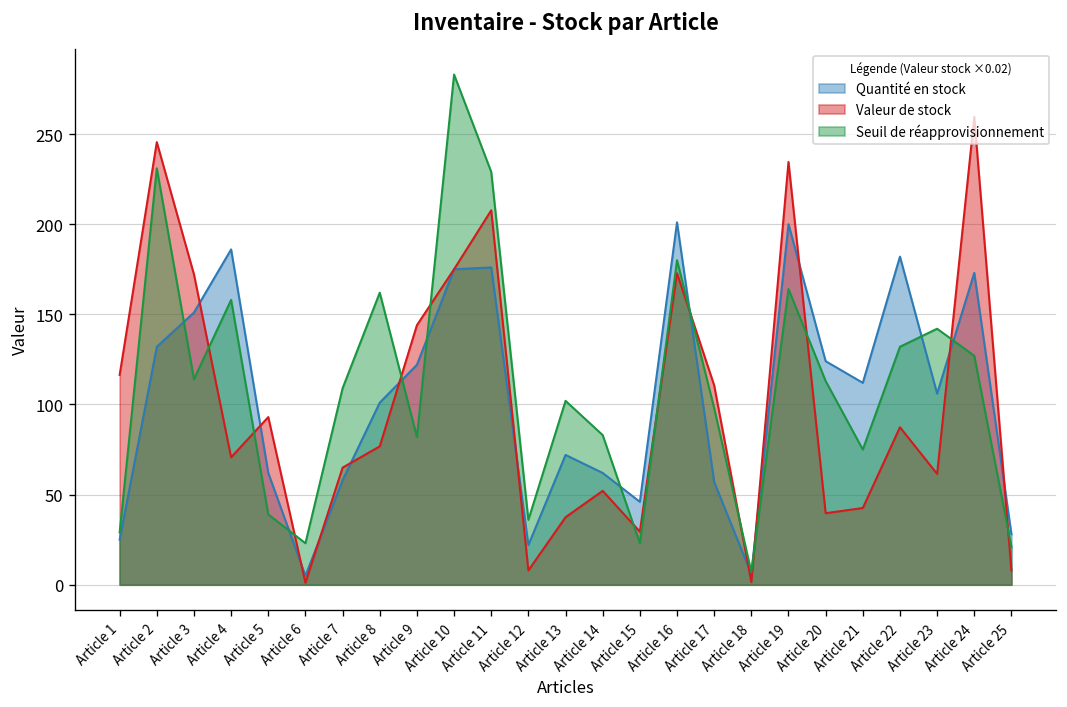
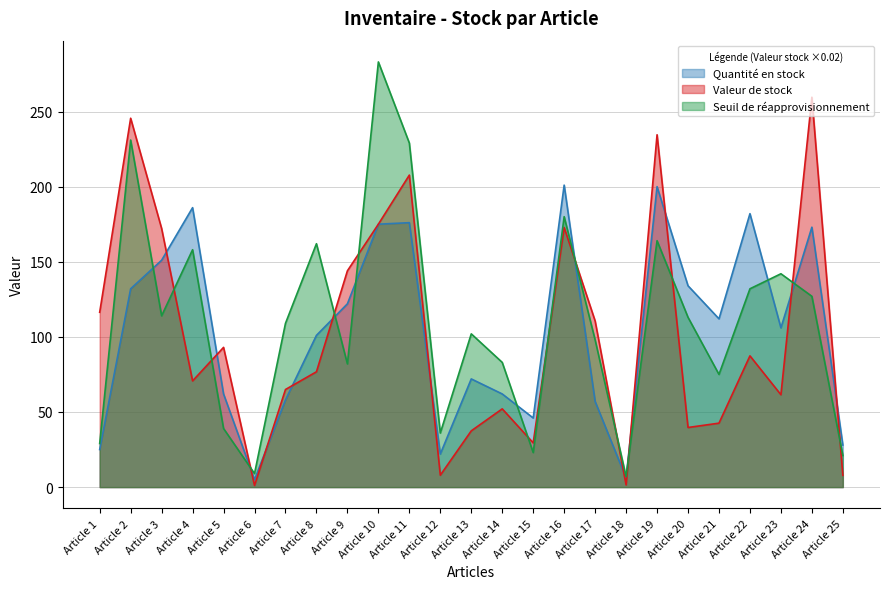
  {
    "Quantité en stock": {
      "Article 1": 25,
      "Article 2": 132,
      "Article 3": 151,
      "Article 4": 186,
      "Article 5": 62,
      "Article 6": 5,
      "Article 7": 58,
      "Article 8": 101,
      "Article 9": 122,
      "Article 11": 176,
      "Article 12": 22,
      "Article 13": 72,
      "Article 14": 62,
      "Article 15": 46,
      "Article 16": 201,
      "Article 17": 57,
      "Article 19": 200,
-     "Article 20": 124,
+     "Article 20": 134,
      "Article 21": 112,
      "Article 22": 182,
      "Article 23": 106,
      "Article 24": 173,
      "Article 25": 28
    },
    "Valeur de stock": {
      "Article 1": 116,
      "Article 2": 246,
      "Article 3": 172,
      "Article 4": 71,
      "Article 5": 93,
      "Article 6": 1,
      "Article 7": 65,
      "Article 8": 77,
      "Article 9": 144,
      "Article 11": 208,
      "Article 12": 8,
      "Article 13": 37,
      "Article 14": 52,
      "Article 15": 29,
      "Article 16": 173,
      "Article 17": 111,
      "Article 18": 1,
      "Article 19": 235,
      "Article 20": 40,
      "Article 21": 43,
      "Article 22": 87,
      "Article 23": 61,
      "Article 25": 8
    },
    "Seuil de réapprovisionnement": {
      "Article 1": 29,
      "Article 2": 231,
      "Article 3": 114,
      "Article 4": 158,
      "Article 5": 39,
-     "Article 6": 23,
+     "Article 6": 9,
      "Article 7": 109,
      "Article 8": 162,
      "Article 9": 82,
      "Article 10": 283,
      "Article 11": 229,
      "Article 12": 36,
      "Article 13": 102,
      "Article 14": 83,
      "Article 15": 23,
      "Article 16": 180,
      "Article 17": 98,
      "Article 19": 164,
      "Article 20": 113,
      "Article 21": 75,
      "Article 22": 132,
      "Article 23": 142,
      "Article 24": 127,
      "Article 25": 21
    }
  }
